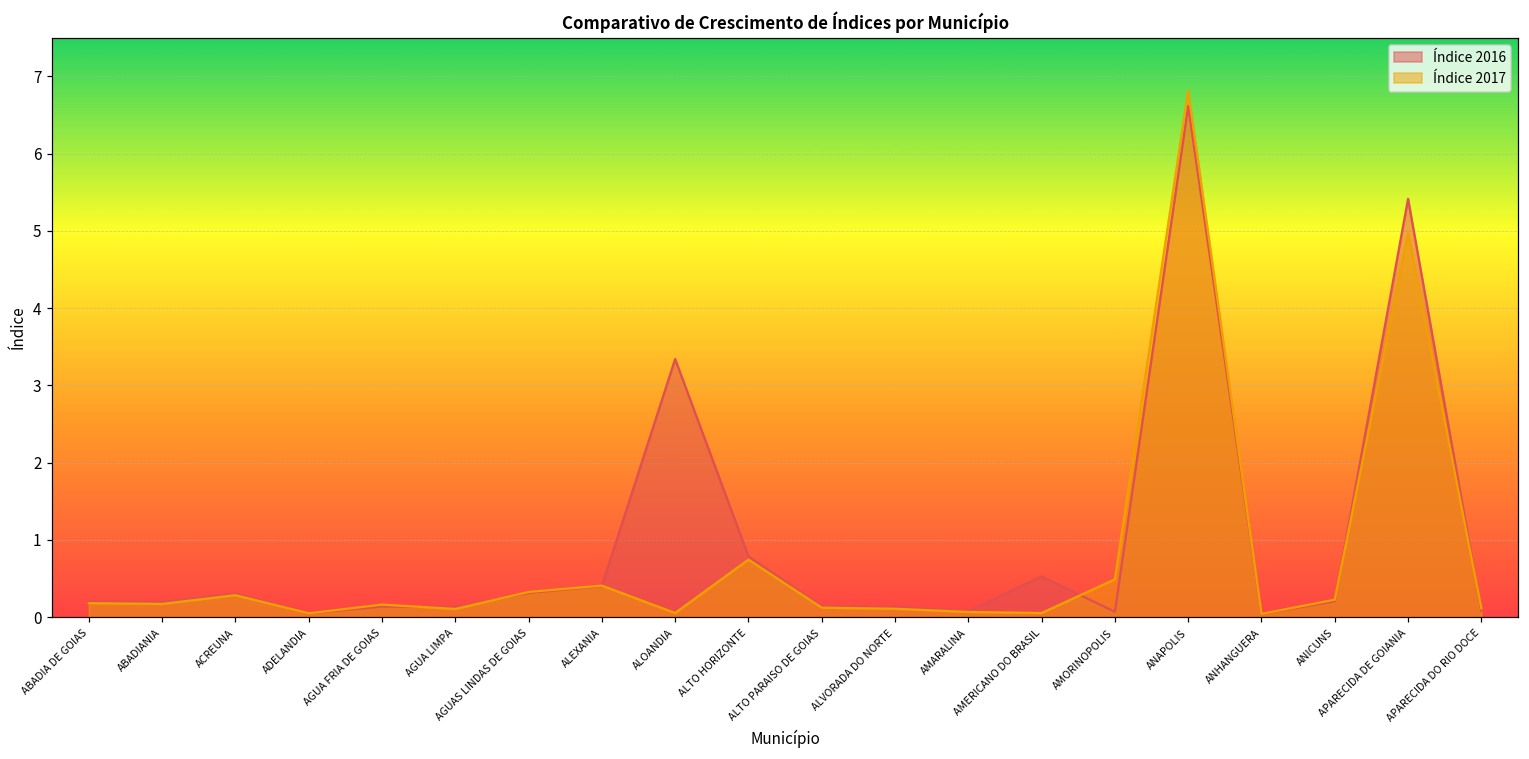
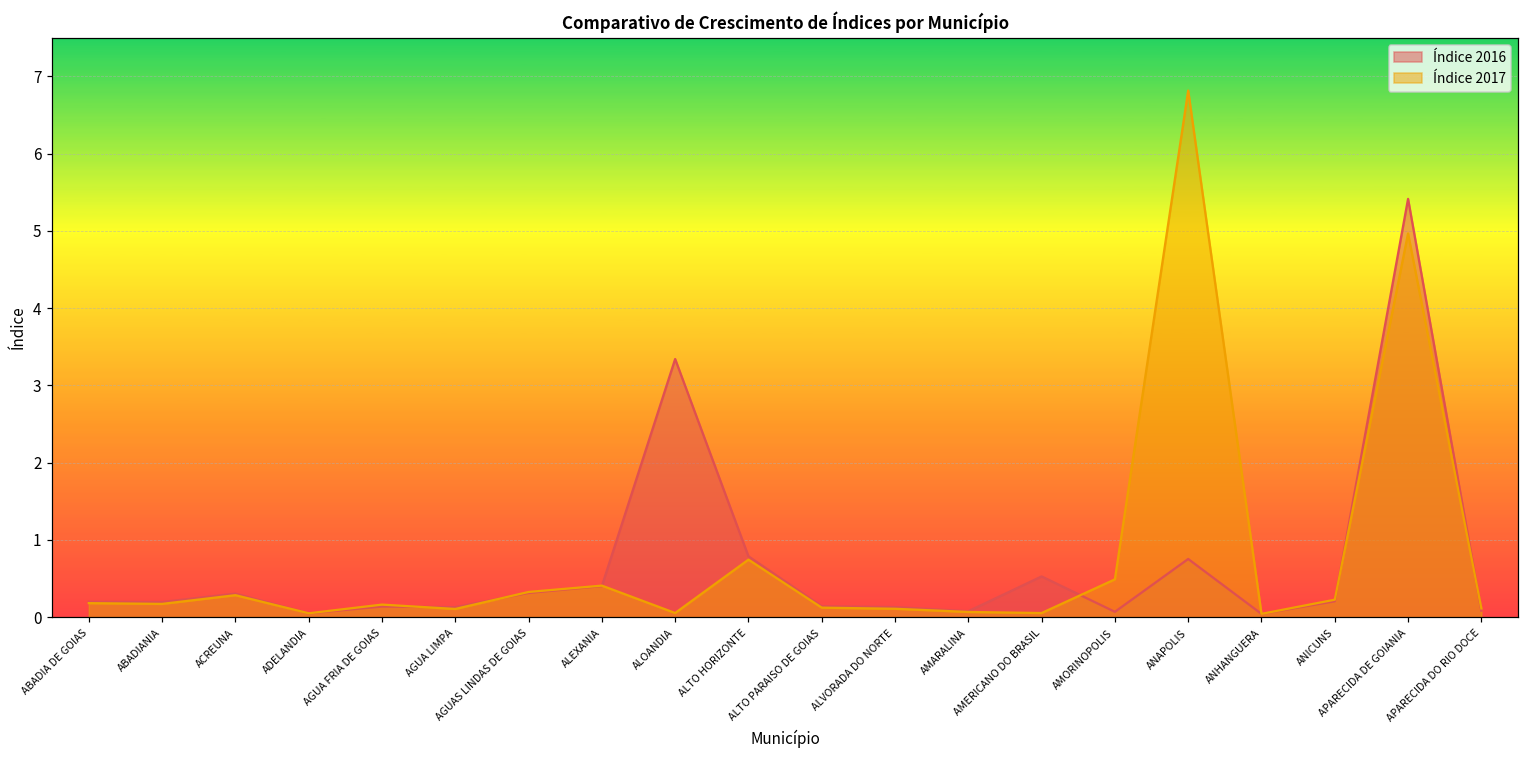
  {
    "Índice 2016": {
      "ALOANDIA": 3.3,
      "ALTO HORIZONTE": 0.8,
      "AMERICANO DO BRASIL": 0.5,
      "AMORINOPOLIS": 0.1,
-     "ANAPOLIS": 6.6,
+     "ANAPOLIS": 0.8,
      "APARECIDA DE GOIANIA": 5.4
    },
    "Índice 2017": {
      "ALOANDIA": 0.1,
      "ALTO HORIZONTE": 0.7,
      "AMERICANO DO BRASIL": 0.1,
      "AMORINOPOLIS": 0.5,
      "ANAPOLIS": 6.8,
      "APARECIDA DE GOIANIA": 5.0
    }
  }
